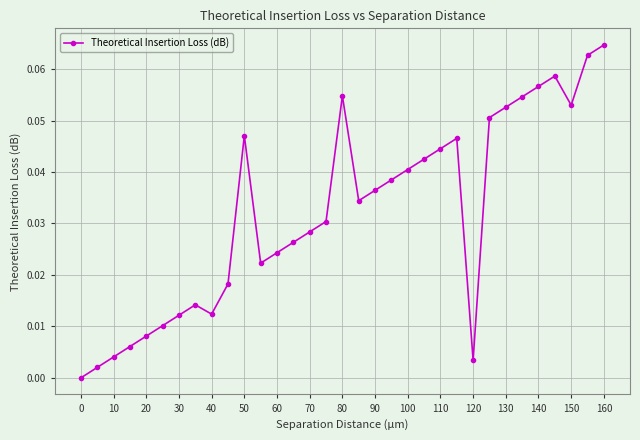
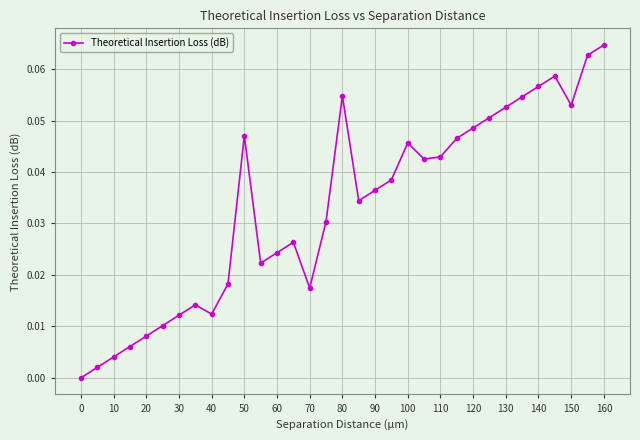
  {
    "0": 0.000,
    "10": 0.004,
    "20": 0.008,
    "30": 0.012,
    "40": 0.012,
    "50": 0.047,
    "60": 0.024,
-   "70": 0.028,
+   "70": 0.017,
    "80": 0.055,
    "90": 0.036,
-   "100": 0.040,
-   "110": 0.045,
-   "120": 0.003,
+   "100": 0.046,
+   "110": 0.043,
+   "120": 0.049,
    "130": 0.053,
    "140": 0.057,
    "150": 0.053,
    "160": 0.065
  }
